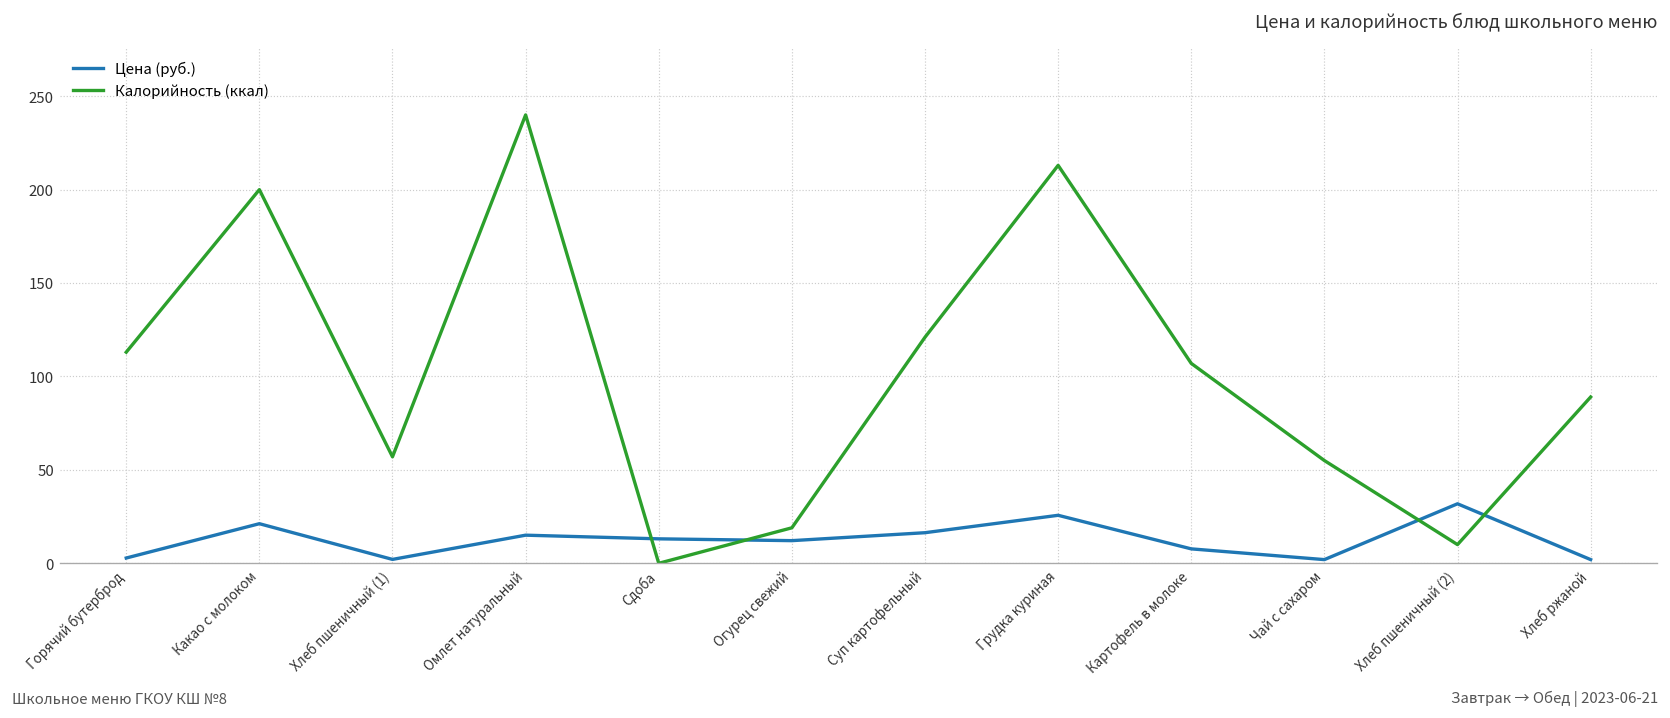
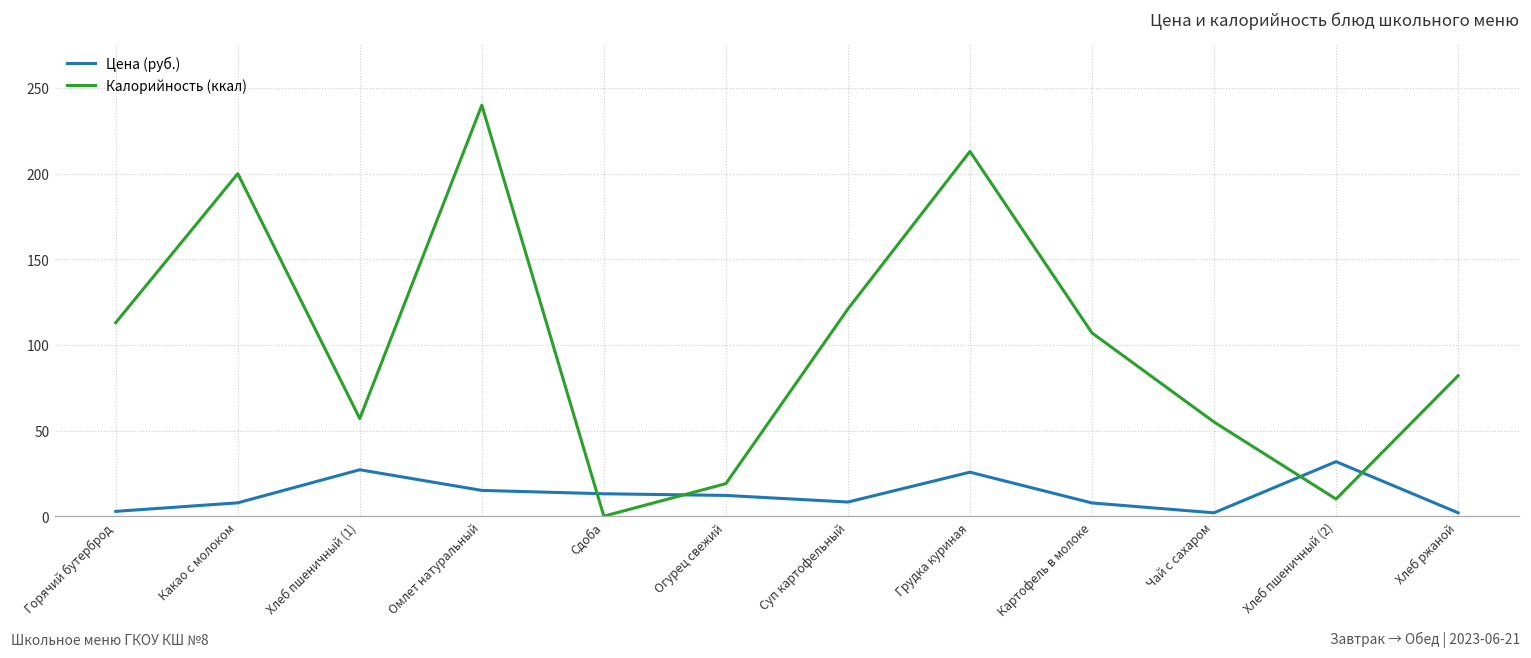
  {
    "Цена (руб.)": {
      "Горячий бутерброд": 3,
-     "Какао с молоком": 21,
-     "Хлеб пшеничный (1)": 2,
+     "Какао с молоком": 8,
+     "Хлеб пшеничный (1)": 27,
      "Омлет натуральный": 15,
      "Сдоба": 13,
      "Огурец свежий": 12,
-     "Суп картофельный": 16,
+     "Суп картофельный": 8,
      "Грудка куриная": 26,
      "Картофель в молоке": 8,
      "Чай с сахаром": 2,
      "Хлеб пшеничный (2)": 32,
      "Хлеб ржаной": 2
    },
    "Калорийность (ккал)": {
      "Горячий бутерброд": 113,
      "Какао с молоком": 200,
      "Хлеб пшеничный (1)": 57,
      "Омлет натуральный": 240,
      "Сдоба": 0,
      "Огурец свежий": 19,
      "Суп картофельный": 121,
      "Грудка куриная": 213,
      "Картофель в молоке": 107,
      "Чай с сахаром": 55,
      "Хлеб пшеничный (2)": 10,
-     "Хлеб ржаной": 89
+     "Хлеб ржаной": 82
    }
  }
